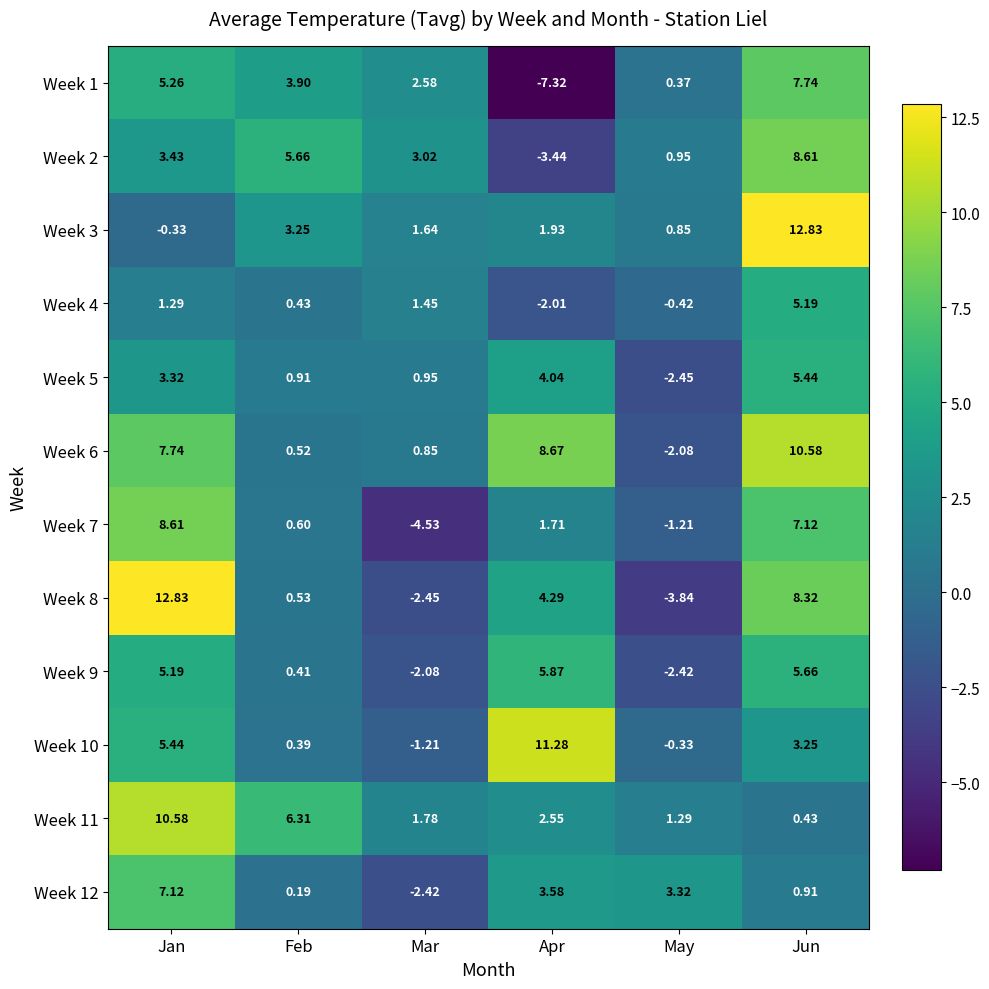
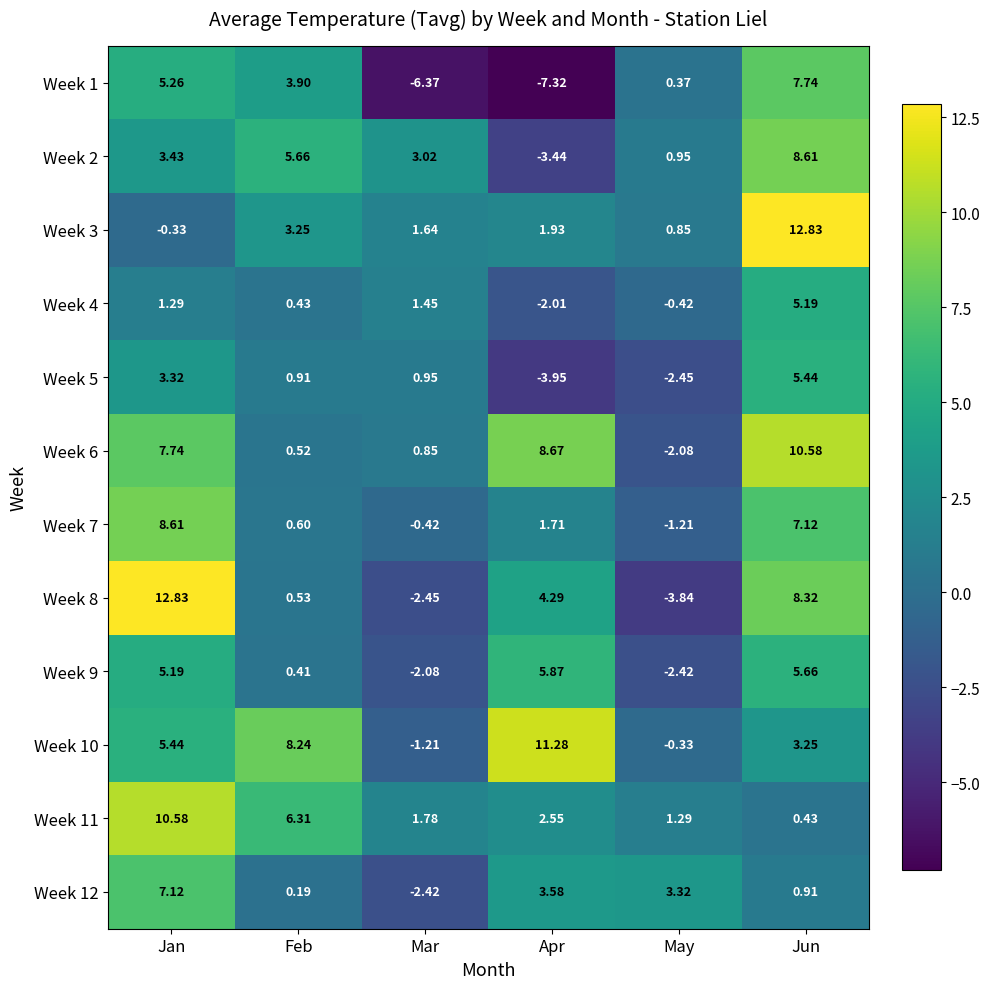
  {
    "Week 1": {
      "Jan": 5.26,
      "Feb": 3.90,
-     "Mar": 2.58,
+     "Mar": -6.37,
      "Apr": -7.32,
      "May": 0.37,
      "Jun": 7.74
    },
    "Week 2": {
      "Jan": 3.43,
      "Feb": 5.66,
      "Mar": 3.02,
      "Apr": -3.44,
      "May": 0.95,
      "Jun": 8.61
    },
    "Week 3": {
      "Jan": -0.33,
      "Feb": 3.25,
      "Mar": 1.64,
      "Apr": 1.93,
      "May": 0.85,
      "Jun": 12.83
    },
    "Week 4": {
      "Jan": 1.29,
      "Feb": 0.43,
      "Mar": 1.45,
      "Apr": -2.01,
      "May": -0.42,
      "Jun": 5.19
    },
    "Week 5": {
      "Jan": 3.32,
      "Feb": 0.91,
      "Mar": 0.95,
-     "Apr": 4.04,
+     "Apr": -3.95,
      "May": -2.45,
      "Jun": 5.44
    },
    "Week 6": {
      "Jan": 7.74,
      "Feb": 0.52,
      "Mar": 0.85,
      "Apr": 8.67,
      "May": -2.08,
      "Jun": 10.58
    },
    "Week 7": {
      "Jan": 8.61,
      "Feb": 0.60,
-     "Mar": -4.53,
+     "Mar": -0.42,
      "Apr": 1.71,
      "May": -1.21,
      "Jun": 7.12
    },
    "Week 8": {
      "Jan": 12.83,
      "Feb": 0.53,
      "Mar": -2.45,
      "Apr": 4.29,
      "May": -3.84,
      "Jun": 8.32
    },
    "Week 9": {
      "Jan": 5.19,
      "Feb": 0.41,
      "Mar": -2.08,
      "Apr": 5.87,
      "May": -2.42,
      "Jun": 5.66
    },
    "Week 10": {
      "Jan": 5.44,
-     "Feb": 0.39,
+     "Feb": 8.24,
      "Mar": -1.21,
      "Apr": 11.28,
      "May": -0.33,
      "Jun": 3.25
    },
    "Week 11": {
      "Jan": 10.58,
      "Feb": 6.31,
      "Mar": 1.78,
      "Apr": 2.55,
      "May": 1.29,
      "Jun": 0.43
    },
    "Week 12": {
      "Jan": 7.12,
      "Feb": 0.19,
      "Mar": -2.42,
      "Apr": 3.58,
      "May": 3.32,
      "Jun": 0.91
    }
  }
